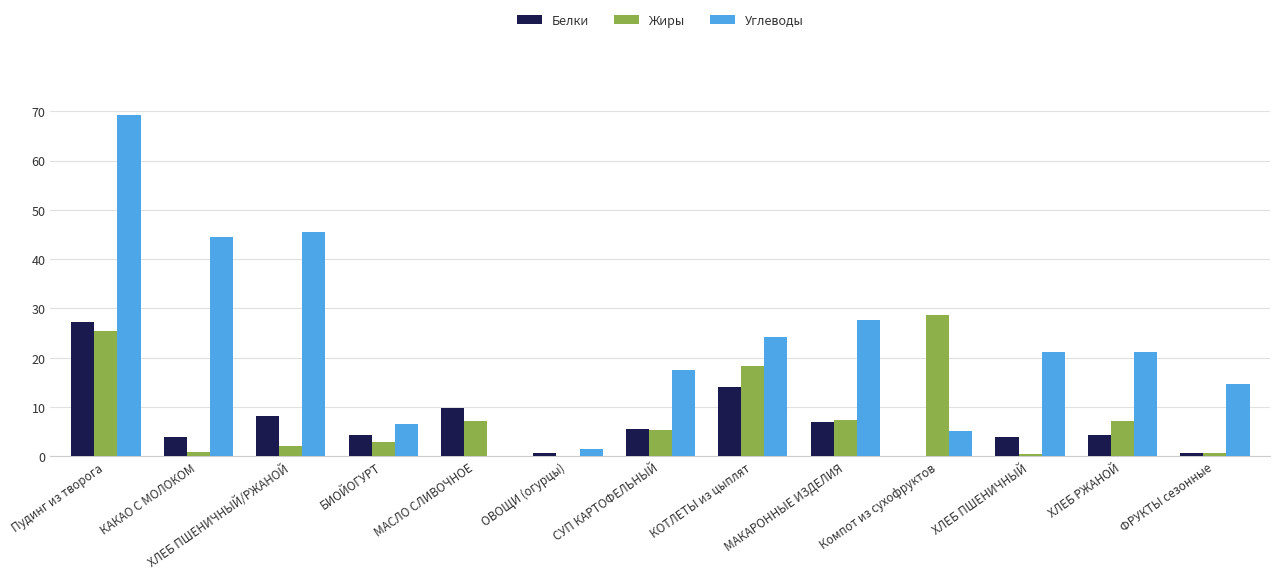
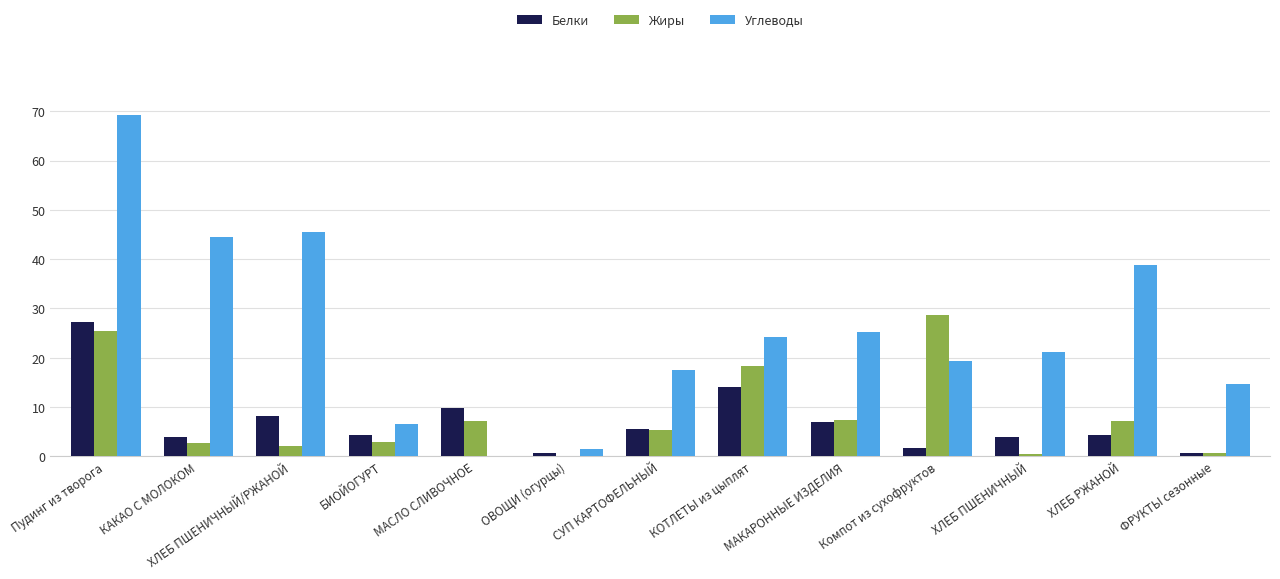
  {
    "Белки": {
      "Пудинг из творога": 27,
      "КАКАО С МОЛОКОМ": 4,
      "ХЛЕБ ПШЕНИЧНЫЙ/РЖАНОЙ": 8,
      "БИОЙОГУРТ": 4,
      "МАСЛО СЛИВОЧНОЕ": 10,
      "ОВОЩИ (огурцы)": 1,
      "СУП КАРТОФЕЛЬНЫЙ": 6,
      "КОТЛЕТЫ из цыплят": 14,
      "МАКАРОННЫЕ ИЗДЕЛИЯ": 7,
-     "Компот из сухофруктов": 0,
+     "Компот из сухофруктов": 2,
      "ХЛЕБ ПШЕНИЧНЫЙ": 4,
      "ХЛЕБ РЖАНОЙ": 4,
      "ФРУКТЫ сезонные": 1
    },
    "Жиры": {
      "Пудинг из творога": 25,
-     "КАКАО С МОЛОКОМ": 1,
+     "КАКАО С МОЛОКОМ": 3,
      "ХЛЕБ ПШЕНИЧНЫЙ/РЖАНОЙ": 2,
      "БИОЙОГУРТ": 3,
      "МАСЛО СЛИВОЧНОЕ": 7,
      "СУП КАРТОФЕЛЬНЫЙ": 5,
      "КОТЛЕТЫ из цыплят": 18,
      "МАКАРОННЫЕ ИЗДЕЛИЯ": 7,
      "Компот из сухофруктов": 29,
      "ХЛЕБ РЖАНОЙ": 7,
      "ФРУКТЫ сезонные": 1
    },
    "Углеводы": {
      "Пудинг из творога": 69,
      "КАКАО С МОЛОКОМ": 44,
      "ХЛЕБ ПШЕНИЧНЫЙ/РЖАНОЙ": 45,
      "БИОЙОГУРТ": 7,
      "ОВОЩИ (огурцы)": 2,
      "СУП КАРТОФЕЛЬНЫЙ": 18,
      "КОТЛЕТЫ из цыплят": 24,
-     "МАКАРОННЫЕ ИЗДЕЛИЯ": 28,
-     "Компот из сухофруктов": 5,
+     "МАКАРОННЫЕ ИЗДЕЛИЯ": 25,
+     "Компот из сухофруктов": 19,
      "ХЛЕБ ПШЕНИЧНЫЙ": 21,
-     "ХЛЕБ РЖАНОЙ": 21,
+     "ХЛЕБ РЖАНОЙ": 39,
      "ФРУКТЫ сезонные": 15
    }
  }
